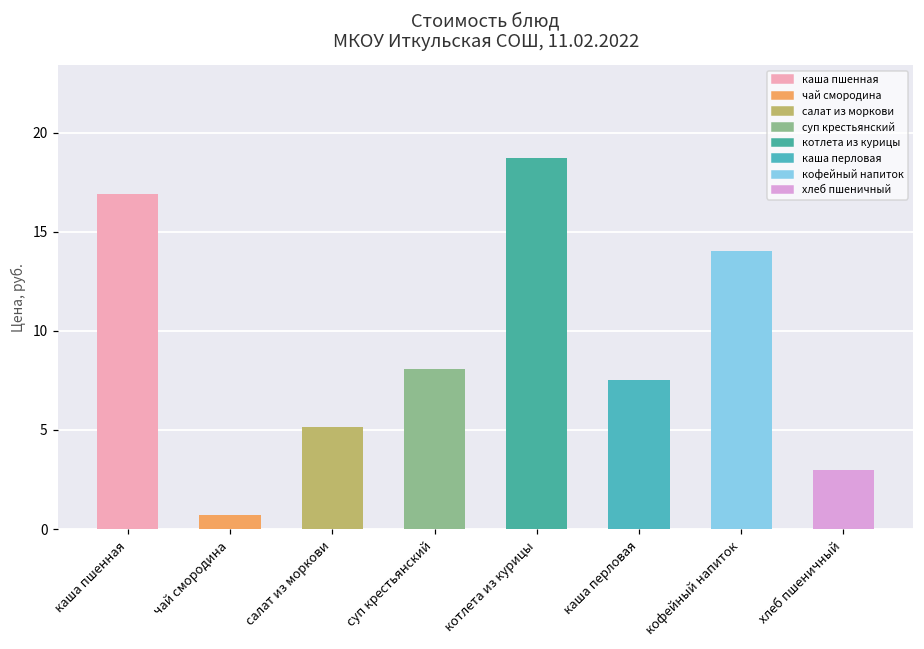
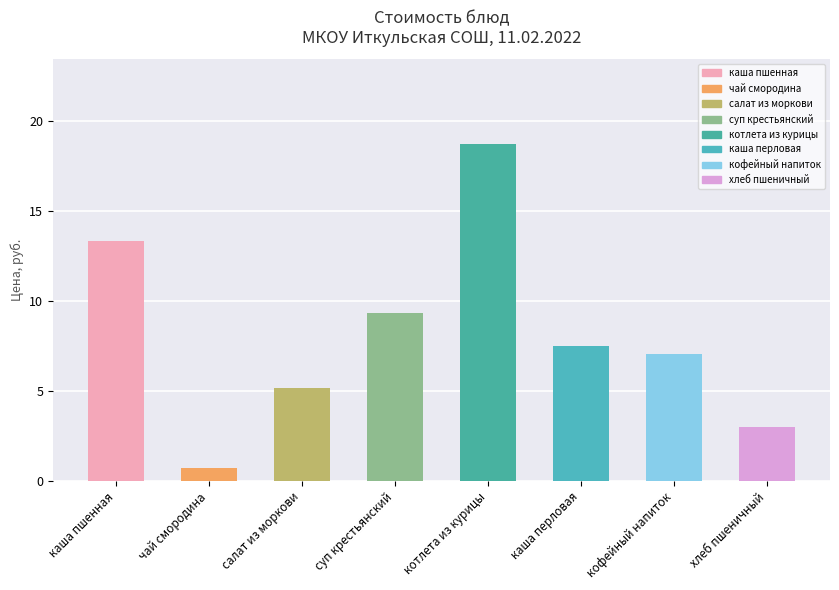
  {
-   "каша пшенная": 16.9,
+   "каша пшенная": 13.3,
    "чай смородина": 0.7,
    "салат из моркови": 5.2,
-   "суп крестьянский": 8.1,
+   "суп крестьянский": 9.3,
    "котлета из курицы": 18.7,
    "каша перловая": 7.5,
-   "кофейный напиток": 14.0,
+   "кофейный напиток": 7.1,
    "хлеб пшеничный": 3.0
  }
